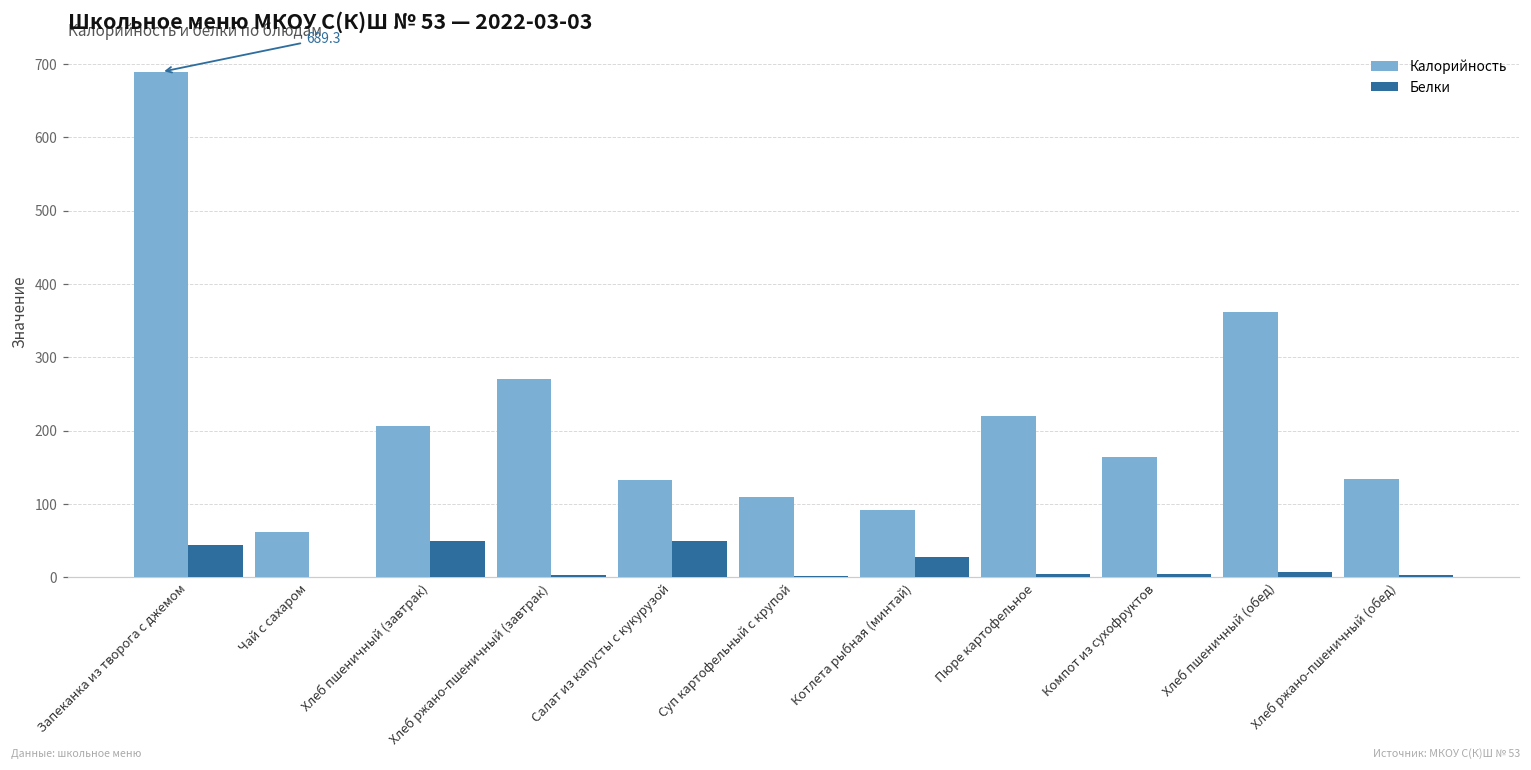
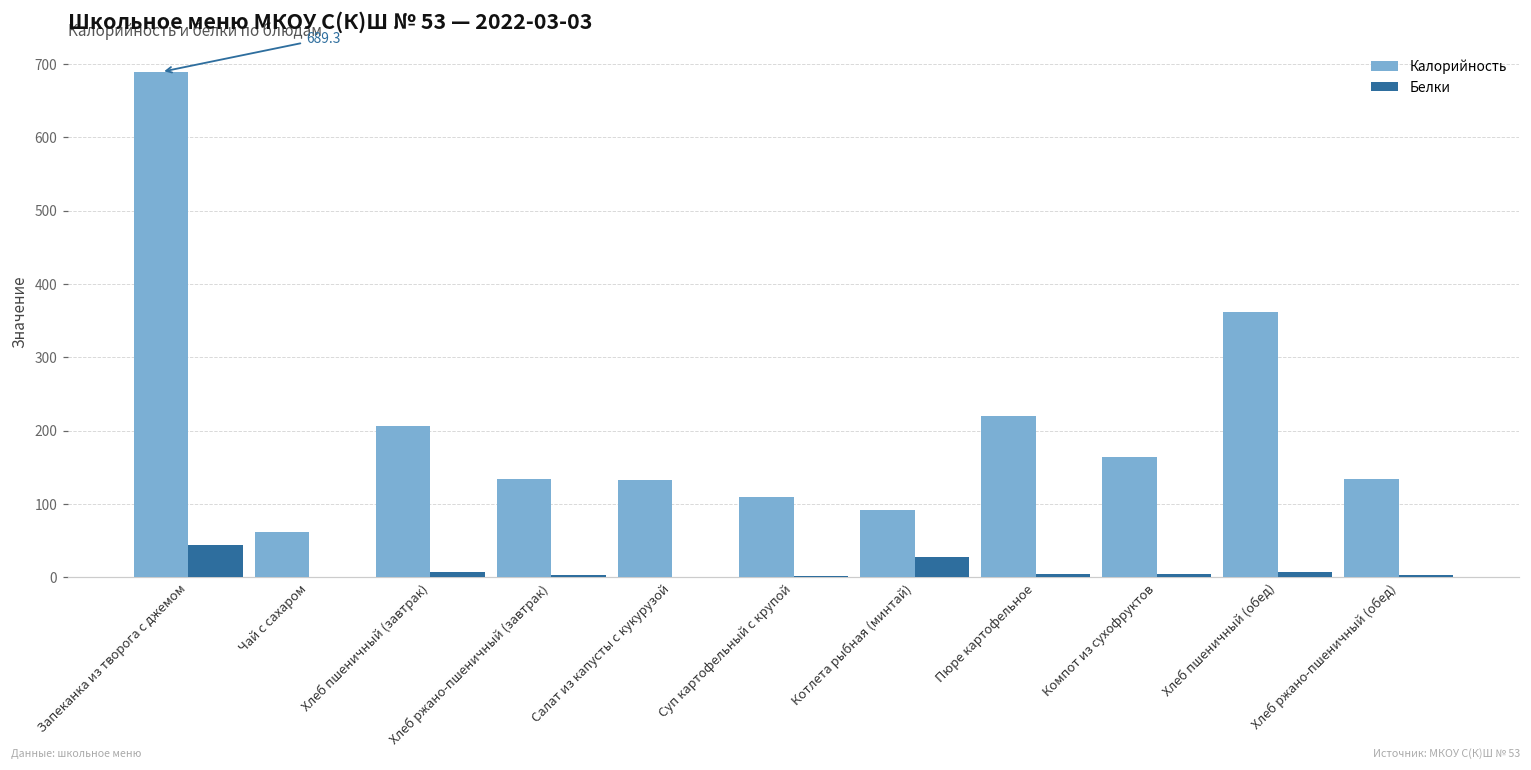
  {
    "Калорийность": {
      "Чай с сахаром": 60,
      "Хлеб пшеничный (завтрак)": 210,
-     "Хлеб ржано-пшеничный (завтрак)": 270,
+     "Хлеб ржано-пшеничный (завтрак)": 130,
      "Салат из капусты с кукурузой": 130,
      "Суп картофельный с крупой": 110,
      "Котлета рыбная (минтай)": 90,
      "Пюре картофельное": 220,
      "Компот из сухофруктов": 160,
      "Хлеб пшеничный (обед)": 360,
      "Хлеб ржано-пшеничный (обед)": 130
    },
    "Белки": {
      "Запеканка из творога с джемом": 40,
-     "Хлеб пшеничный (завтрак)": 50,
-     "Салат из капусты с кукурузой": 50,
+     "Хлеб пшеничный (завтрак)": 10,
+     "Салат из капусты с кукурузой": 0,
      "Котлета рыбная (минтай)": 30,
      "Пюре картофельное": 0,
      "Компот из сухофруктов": 0,
      "Хлеб пшеничный (обед)": 10
    }
  }
